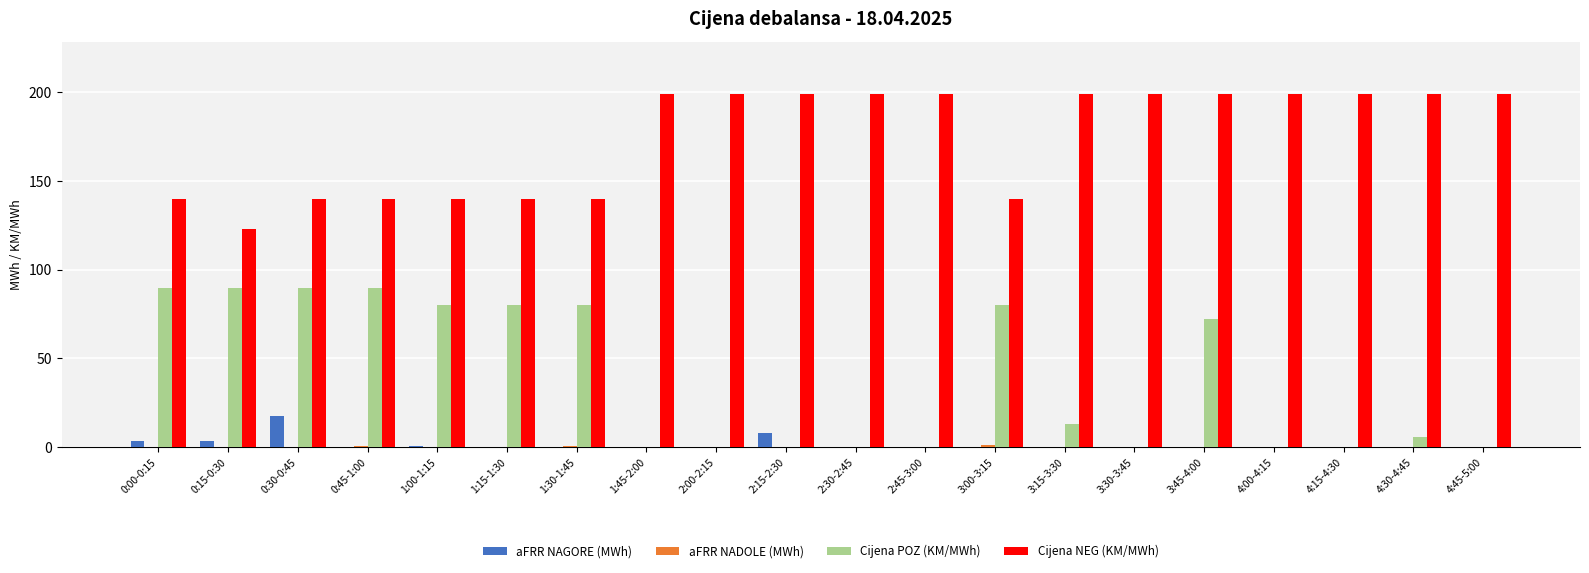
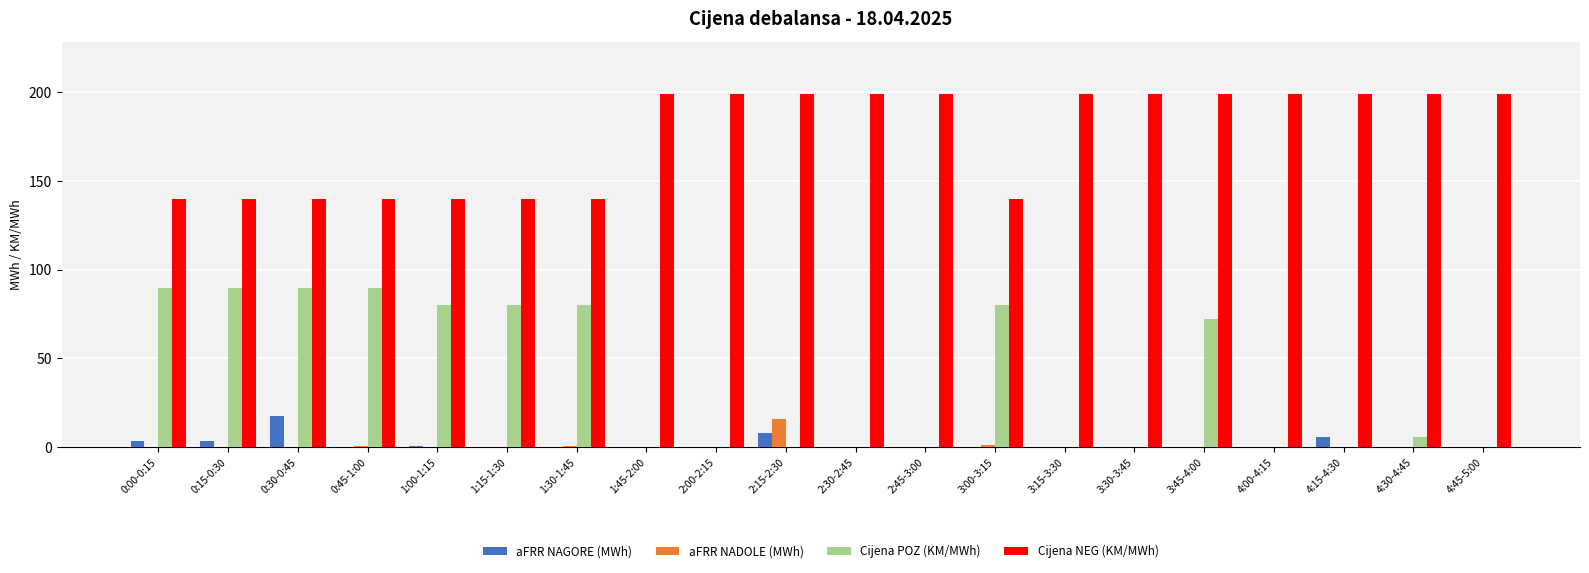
  {
    "aFRR NAGORE (MWh)": {
      "0:00-0:15": 4,
      "0:15-0:30": 3,
      "0:30-0:45": 18,
      "1:15-1:30": 0,
      "1:30-1:45": 0,
      "1:45-2:00": 0,
      "2:00-2:15": 0,
      "2:15-2:30": 8,
      "2:30-2:45": 0,
      "2:45-3:00": 0,
      "3:00-3:15": 0,
      "3:15-3:30": 0,
      "3:30-3:45": 0,
      "3:45-4:00": 0,
      "4:00-4:15": 0,
-     "4:15-4:30": 0,
+     "4:15-4:30": 6,
      "4:30-4:45": 0,
      "4:45-5:00": 0
    },
    "aFRR NADOLE (MWh)": {
      "0:00-0:15": 0,
      "0:15-0:30": 0,
      "0:30-0:45": 0,
      "1:00-1:15": 0,
      "1:45-2:00": 0,
      "2:00-2:15": 0,
-     "2:15-2:30": 0,
+     "2:15-2:30": 16,
      "2:30-2:45": 0,
      "2:45-3:00": 0,
      "3:15-3:30": 0,
      "3:30-3:45": 0,
      "3:45-4:00": 0,
      "4:00-4:15": 0,
      "4:15-4:30": 0,
      "4:30-4:45": 0,
      "4:45-5:00": 0
    },
    "Cijena POZ (KM/MWh)": {
      "0:00-0:15": 90,
      "0:15-0:30": 90,
      "0:30-0:45": 90,
      "0:45-1:00": 90,
      "1:00-1:15": 80,
      "1:15-1:30": 80,
      "1:30-1:45": 80,
      "1:45-2:00": 0,
      "2:00-2:15": 0,
      "2:15-2:30": 0,
      "2:30-2:45": 0,
      "2:45-3:00": 0,
      "3:00-3:15": 80,
-     "3:15-3:30": 13,
+     "3:15-3:30": 0,
      "3:30-3:45": 0,
      "3:45-4:00": 72,
      "4:00-4:15": 0,
      "4:15-4:30": 0,
      "4:30-4:45": 6,
      "4:45-5:00": 0
    },
    "Cijena NEG (KM/MWh)": {
      "0:00-0:15": 140,
-     "0:15-0:30": 123,
+     "0:15-0:30": 140,
      "0:30-0:45": 140,
      "0:45-1:00": 140,
      "1:00-1:15": 140,
      "1:15-1:30": 140,
      "1:30-1:45": 140,
      "1:45-2:00": 199,
      "2:00-2:15": 199,
      "2:15-2:30": 199,
      "2:30-2:45": 199,
      "2:45-3:00": 199,
      "3:00-3:15": 140,
      "3:15-3:30": 199,
      "3:30-3:45": 199,
      "3:45-4:00": 199,
      "4:00-4:15": 199,
      "4:15-4:30": 199,
      "4:30-4:45": 199,
      "4:45-5:00": 199
    }
  }
